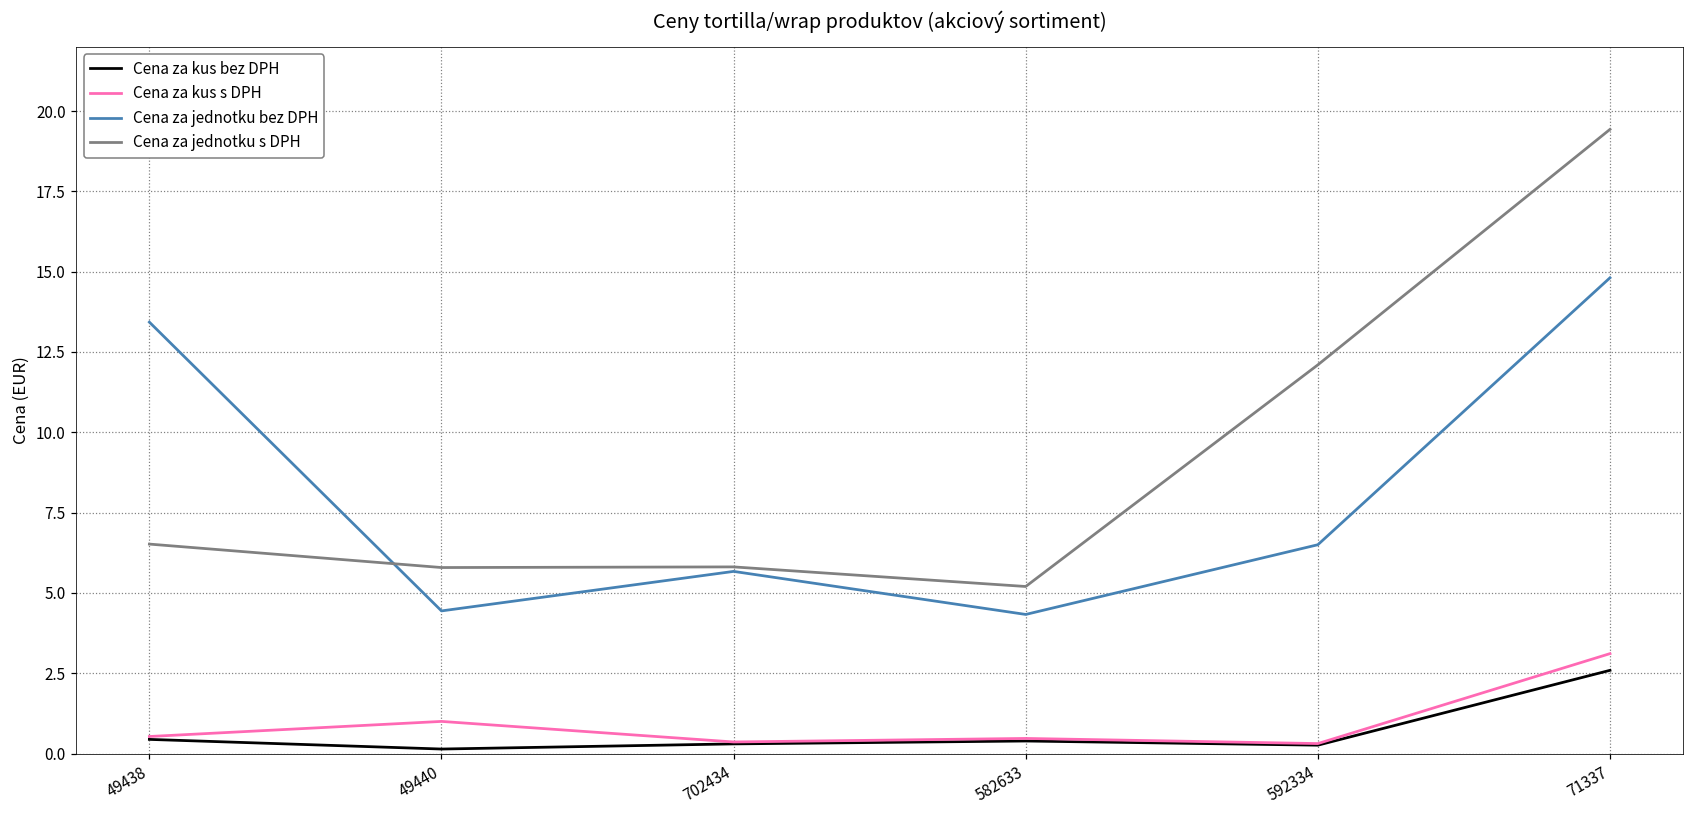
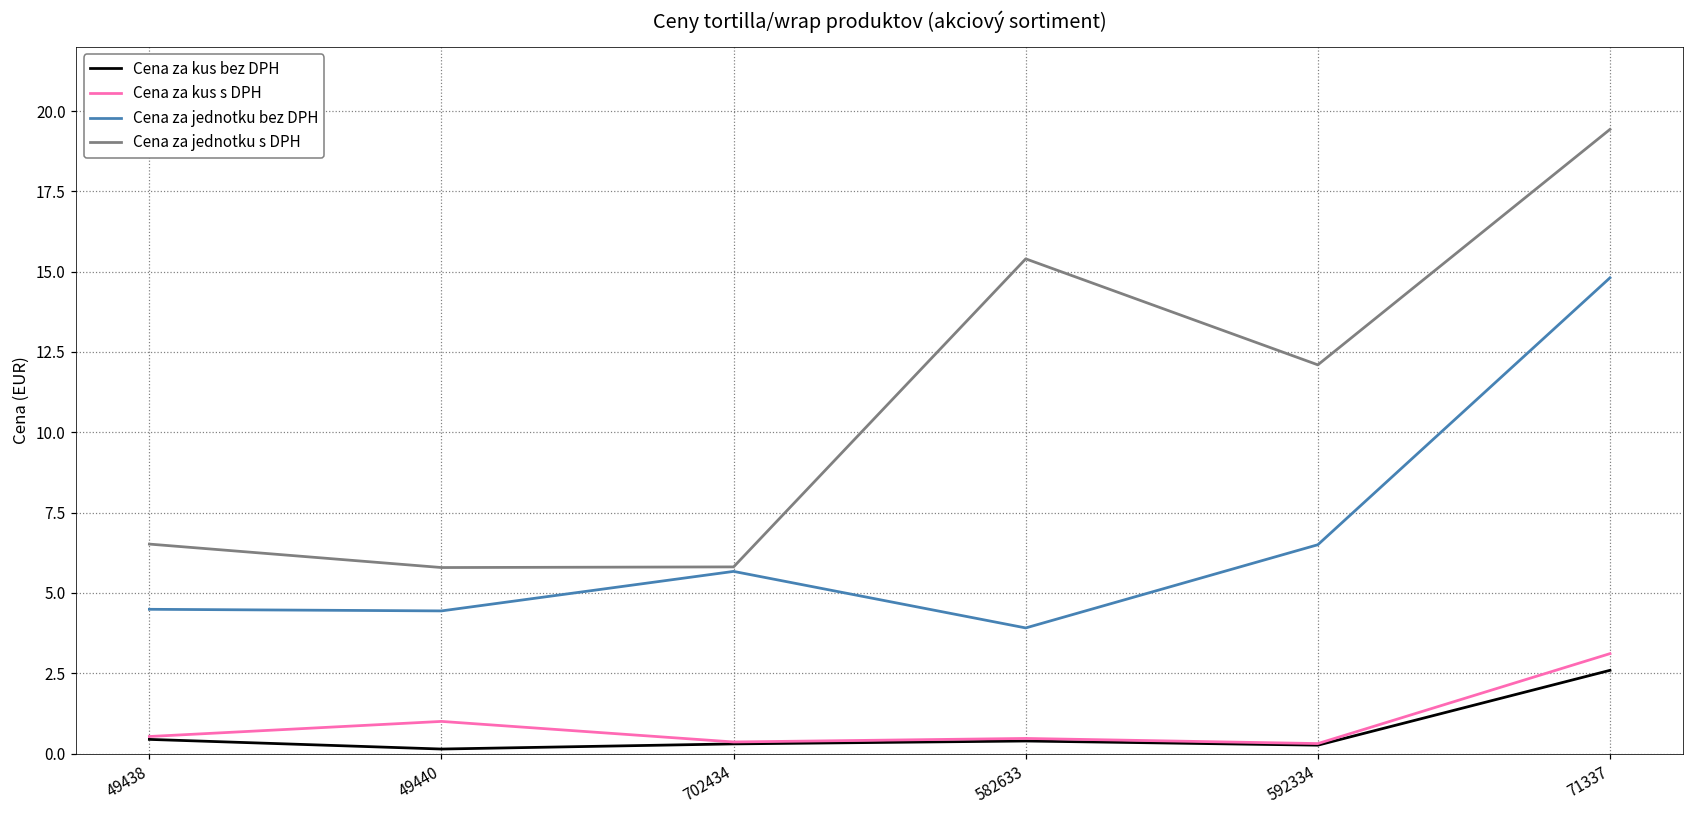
  {
    "Cena za kus bez DPH": {
      "49438": 0.4,
      "49440": 0.1,
      "71337": 2.6
    },
    "Cena za kus s DPH": {
      "49438": 0.5,
      "49440": 1.0,
      "71337": 3.1
    },
    "Cena za jednotku bez DPH": {
-     "49438": 13.4,
+     "49438": 4.5,
      "49440": 4.4,
      "702434": 5.7,
-     "582633": 4.3,
+     "582633": 3.9,
      "592334": 6.5,
      "71337": 14.8
    },
    "Cena za jednotku s DPH": {
      "49438": 6.5,
      "49440": 5.8,
      "702434": 5.8,
-     "582633": 5.2,
+     "582633": 15.4,
      "592334": 12.1,
      "71337": 19.4
    }
  }
